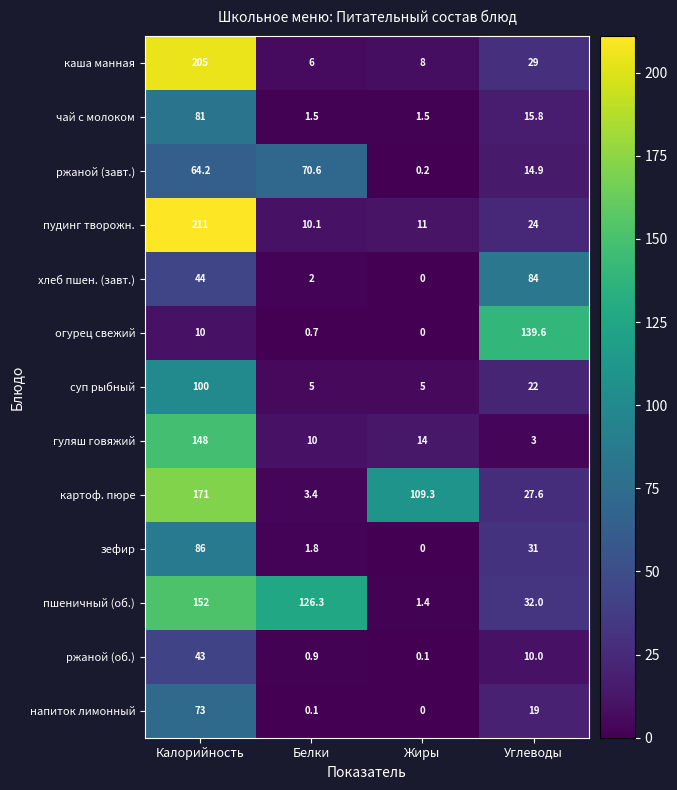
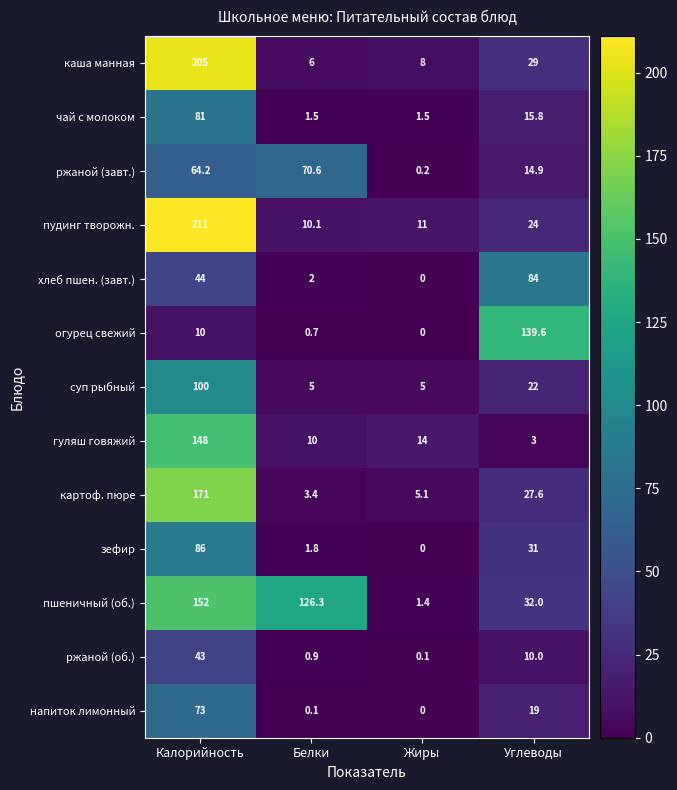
  {
    "каша манная": {
      "Калорийность": 205,
      "Белки": 6,
      "Жиры": 8,
      "Углеводы": 29
    },
    "чай с молоком": {
      "Калорийность": 81,
      "Белки": 1.5,
      "Жиры": 1.5,
      "Углеводы": 15.8
    },
    "ржаной (завт.)": {
      "Калорийность": 64.2,
      "Белки": 70.6,
      "Жиры": 0.2,
      "Углеводы": 14.9
    },
    "пудинг творожн.": {
      "Калорийность": 211,
      "Белки": 10.1,
      "Жиры": 11,
      "Углеводы": 24
    },
    "хлеб пшен. (завт.)": {
      "Калорийность": 44,
      "Белки": 2,
      "Жиры": 0,
      "Углеводы": 84
    },
    "огурец свежий": {
      "Калорийность": 10,
      "Белки": 0.7,
      "Жиры": 0,
      "Углеводы": 139.6
    },
    "суп рыбный": {
      "Калорийность": 100,
      "Белки": 5,
      "Жиры": 5,
      "Углеводы": 22
    },
    "гуляш говяжий": {
      "Калорийность": 148,
      "Белки": 10,
      "Жиры": 14,
      "Углеводы": 3
    },
    "картоф. пюре": {
      "Калорийность": 171,
      "Белки": 3.4,
-     "Жиры": 109.3,
+     "Жиры": 5.1,
      "Углеводы": 27.6
    },
    "зефир": {
      "Калорийность": 86,
      "Белки": 1.8,
      "Жиры": 0,
      "Углеводы": 31
    },
    "пшеничный (об.)": {
      "Калорийность": 152,
      "Белки": 126.3,
      "Жиры": 1.4,
      "Углеводы": 32.0
    },
    "ржаной (об.)": {
      "Калорийность": 43,
      "Белки": 0.9,
      "Жиры": 0.1,
      "Углеводы": 10.0
    },
    "напиток лимонный": {
      "Калорийность": 73,
      "Белки": 0.1,
      "Жиры": 0,
      "Углеводы": 19
    }
  }
